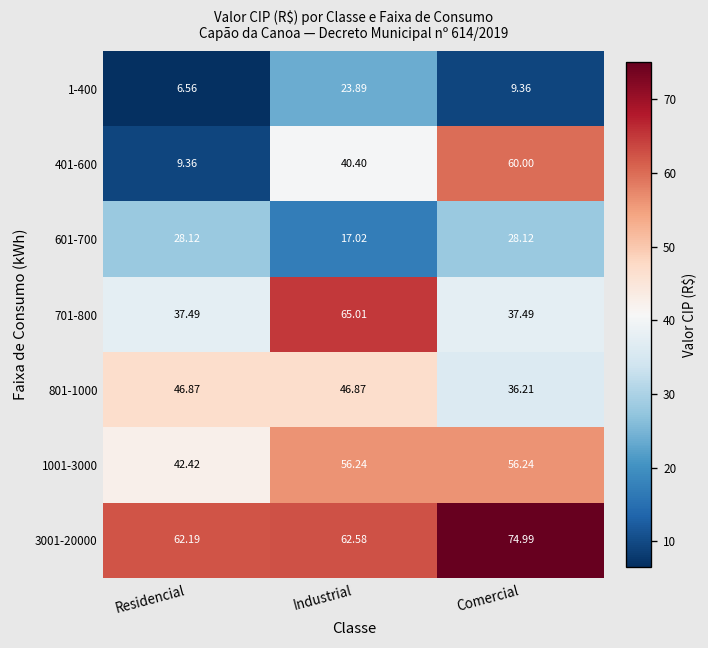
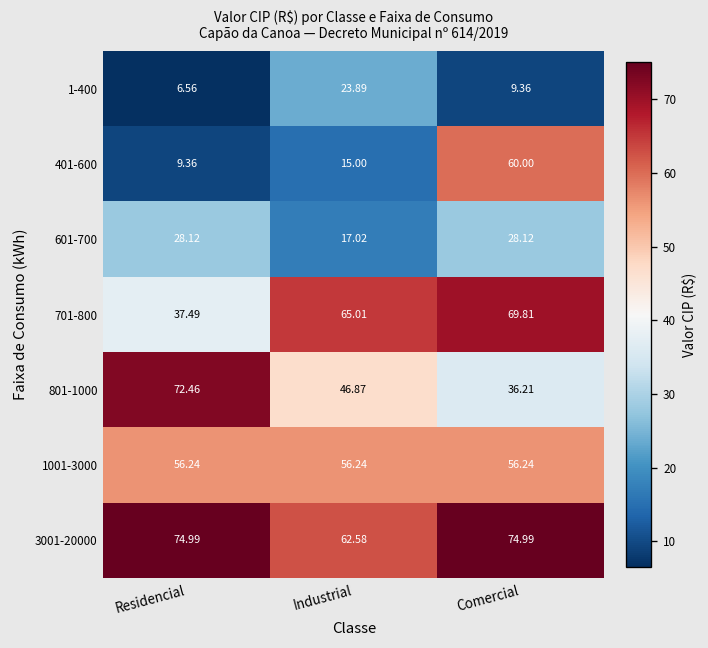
  {
    "1-400": {
      "Residencial": 6.56,
      "Industrial": 23.89,
      "Comercial": 9.36
    },
    "401-600": {
      "Residencial": 9.36,
-     "Industrial": 40.40,
+     "Industrial": 15.00,
      "Comercial": 60.00
    },
    "601-700": {
      "Residencial": 28.12,
      "Industrial": 17.02,
      "Comercial": 28.12
    },
    "701-800": {
      "Residencial": 37.49,
      "Industrial": 65.01,
-     "Comercial": 37.49
+     "Comercial": 69.81
    },
    "801-1000": {
-     "Residencial": 46.87,
+     "Residencial": 72.46,
      "Industrial": 46.87,
      "Comercial": 36.21
    },
    "1001-3000": {
-     "Residencial": 42.42,
+     "Residencial": 56.24,
      "Industrial": 56.24,
      "Comercial": 56.24
    },
    "3001-20000": {
-     "Residencial": 62.19,
+     "Residencial": 74.99,
      "Industrial": 62.58,
      "Comercial": 74.99
    }
  }
